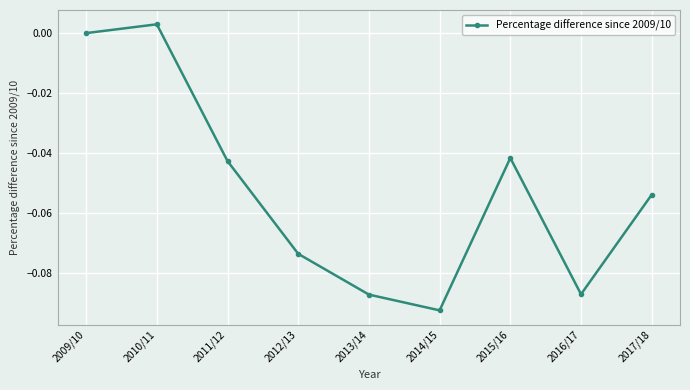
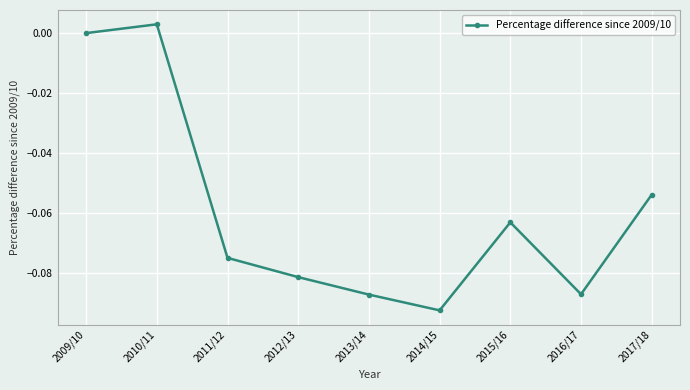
  {
    "2009/10": 0.000,
    "2010/11": 0.003,
-   "2011/12": -0.043,
-   "2012/13": -0.074,
+   "2011/12": -0.075,
+   "2012/13": -0.081,
    "2013/14": -0.087,
    "2014/15": -0.093,
-   "2015/16": -0.042,
+   "2015/16": -0.063,
    "2016/17": -0.087,
    "2017/18": -0.054
  }
